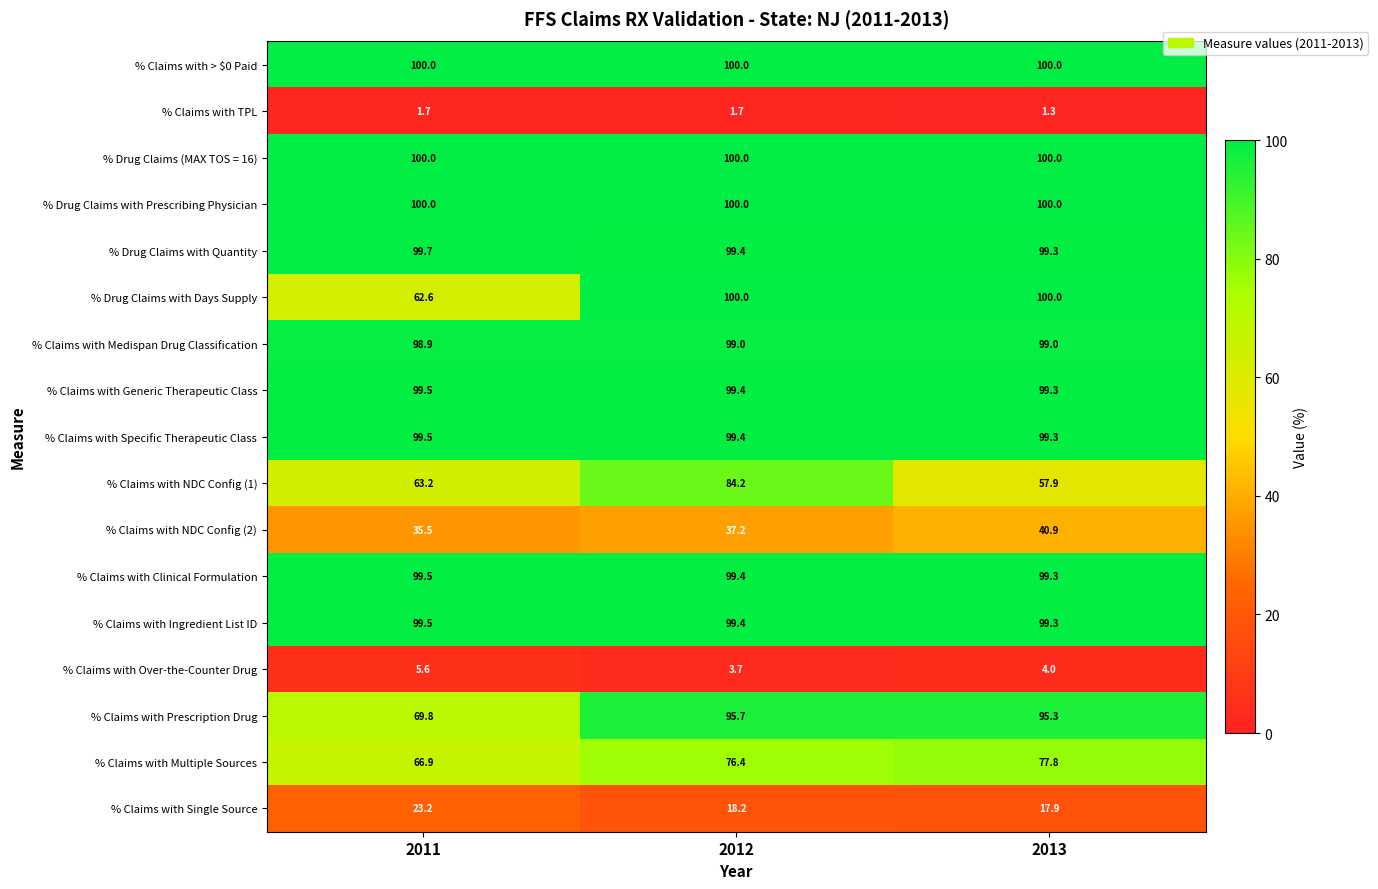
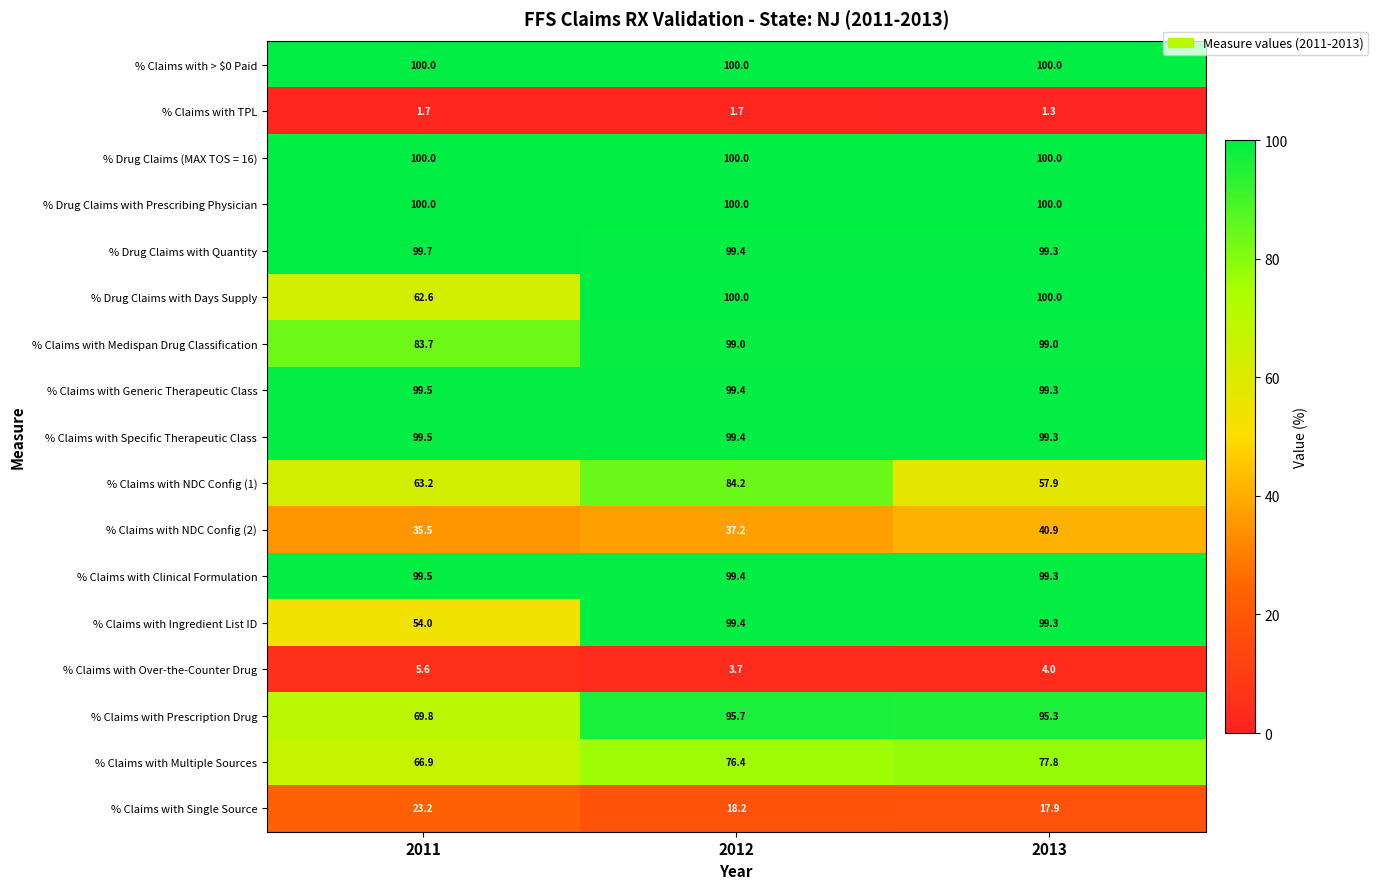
  {
    "% Claims with > $0 Paid": {
      "2011": 100.0,
      "2012": 100.0,
      "2013": 100.0
    },
    "% Claims with TPL": {
      "2011": 1.7,
      "2012": 1.7,
      "2013": 1.3
    },
    "% Drug Claims (MAX TOS = 16)": {
      "2011": 100.0,
      "2012": 100.0,
      "2013": 100.0
    },
    "% Drug Claims with Prescribing Physician": {
      "2011": 100.0,
      "2012": 100.0,
      "2013": 100.0
    },
    "% Drug Claims with Quantity": {
      "2011": 99.7,
      "2012": 99.4,
      "2013": 99.3
    },
    "% Drug Claims with Days Supply": {
      "2011": 62.6,
      "2012": 100.0,
      "2013": 100.0
    },
    "% Claims with Medispan Drug Classification": {
-     "2011": 98.9,
+     "2011": 83.7,
      "2012": 99.0,
      "2013": 99.0
    },
    "% Claims with Generic Therapeutic Class": {
      "2011": 99.5,
      "2012": 99.4,
      "2013": 99.3
    },
    "% Claims with Specific Therapeutic Class": {
      "2011": 99.5,
      "2012": 99.4,
      "2013": 99.3
    },
    "% Claims with NDC Config (1)": {
      "2011": 63.2,
      "2012": 84.2,
      "2013": 57.9
    },
    "% Claims with NDC Config (2)": {
      "2011": 35.5,
      "2012": 37.2,
      "2013": 40.9
    },
    "% Claims with Clinical Formulation": {
      "2011": 99.5,
      "2012": 99.4,
      "2013": 99.3
    },
    "% Claims with Ingredient List ID": {
-     "2011": 99.5,
+     "2011": 54.0,
      "2012": 99.4,
      "2013": 99.3
    },
    "% Claims with Over-the-Counter Drug": {
      "2011": 5.6,
      "2012": 3.7,
      "2013": 4.0
    },
    "% Claims with Prescription Drug": {
      "2011": 69.8,
      "2012": 95.7,
      "2013": 95.3
    },
    "% Claims with Multiple Sources": {
      "2011": 66.9,
      "2012": 76.4,
      "2013": 77.8
    },
    "% Claims with Single Source": {
      "2011": 23.2,
      "2012": 18.2,
      "2013": 17.9
    }
  }
